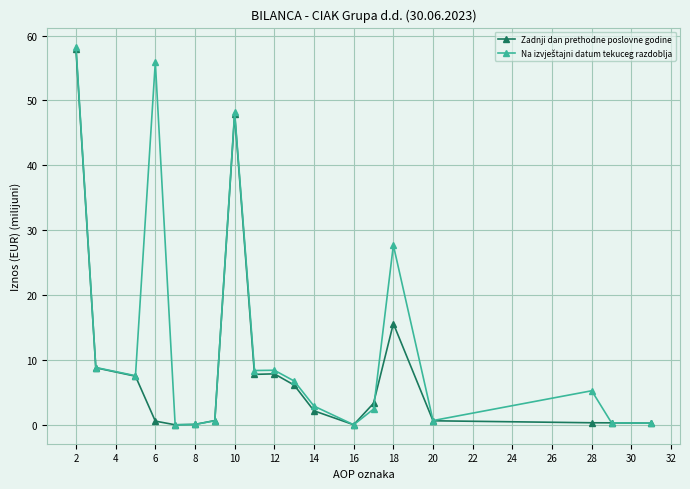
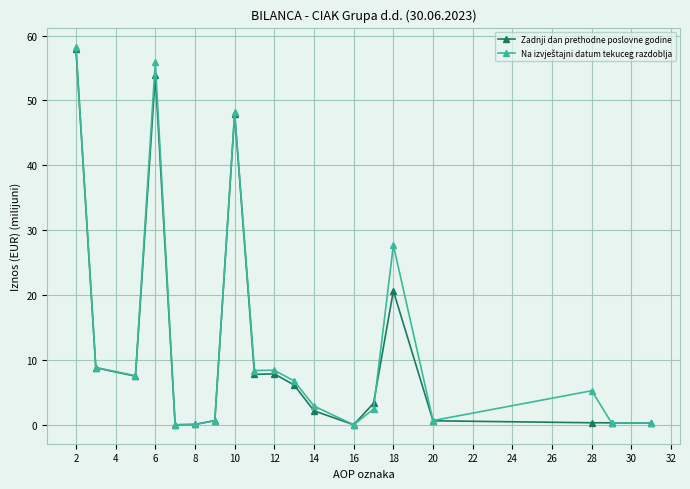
  {
    "Zadnji dan prethodne poslovne godine": {
      "2": 58,
-     "6": 1,
+     "6": 54,
      "12": 8,
      "14": 2,
-     "18": 16,
+     "18": 21,
      "28": 0
    },
    "Na izvještajni datum tekuceg razdoblja": {
      "2": 58,
      "6": 56,
      "12": 8,
      "14": 3,
      "18": 28,
      "28": 5
    }
  }
